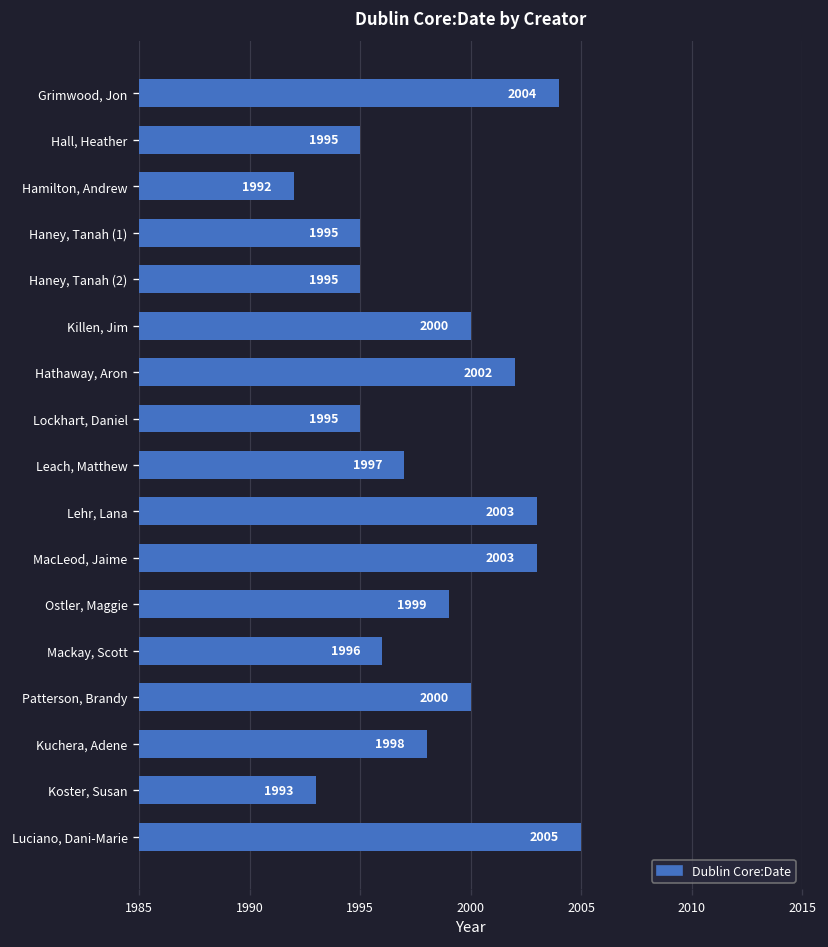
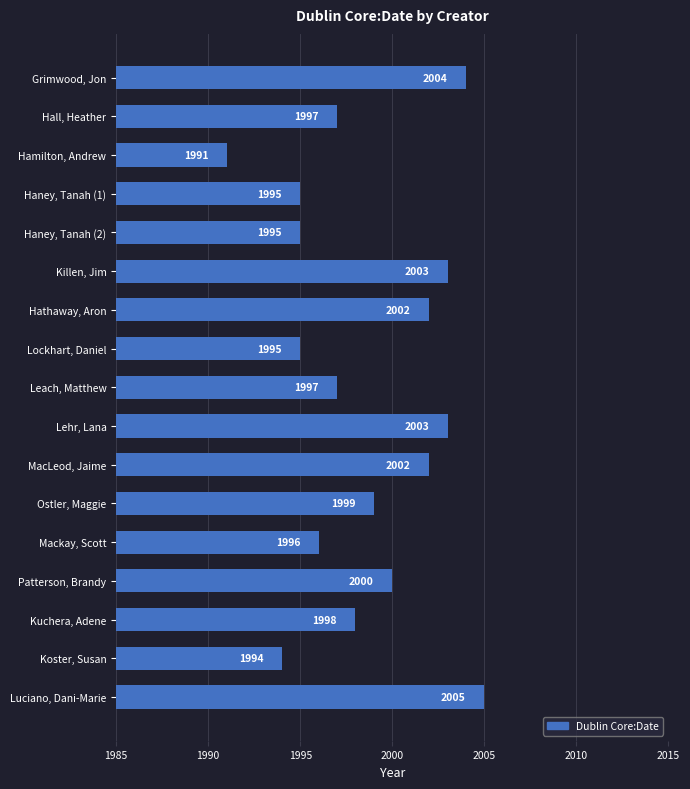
  {
    "Grimwood, Jon": 2004,
-   "Hall, Heather": 1995,
-   "Hamilton, Andrew": 1992,
+   "Hall, Heather": 1997,
+   "Hamilton, Andrew": 1991,
    "Haney, Tanah (1)": 1995,
    "Haney, Tanah (2)": 1995,
-   "Killen, Jim": 2000,
+   "Killen, Jim": 2003,
    "Hathaway, Aron": 2002,
    "Lockhart, Daniel": 1995,
    "Leach, Matthew": 1997,
    "Lehr, Lana": 2003,
-   "MacLeod, Jaime": 2003,
+   "MacLeod, Jaime": 2002,
    "Ostler, Maggie": 1999,
    "Mackay, Scott": 1996,
    "Patterson, Brandy": 2000,
    "Kuchera, Adene": 1998,
-   "Koster, Susan": 1993,
+   "Koster, Susan": 1994,
    "Luciano, Dani-Marie": 2005
  }
